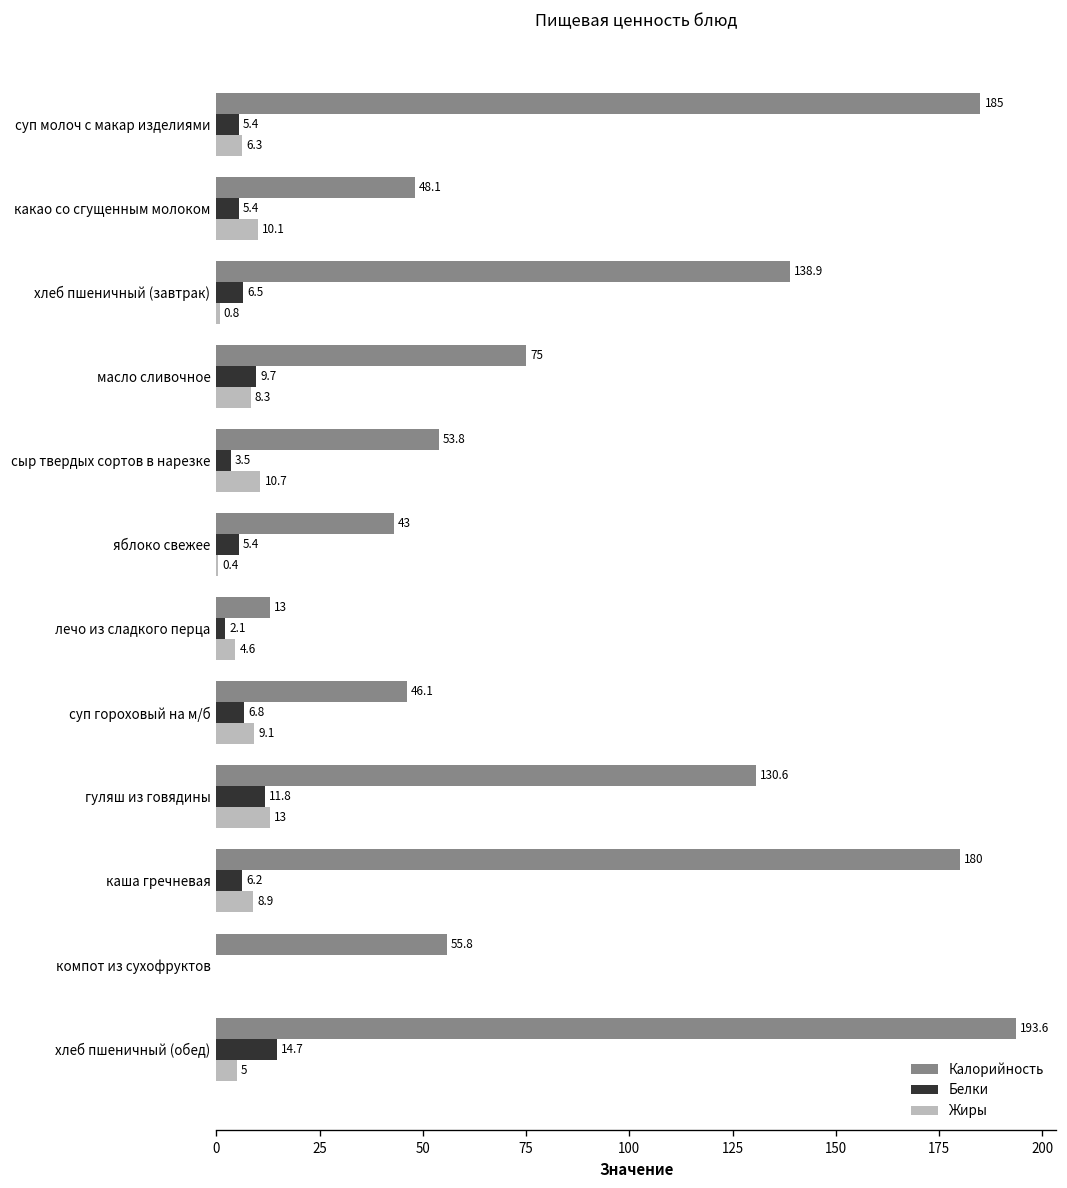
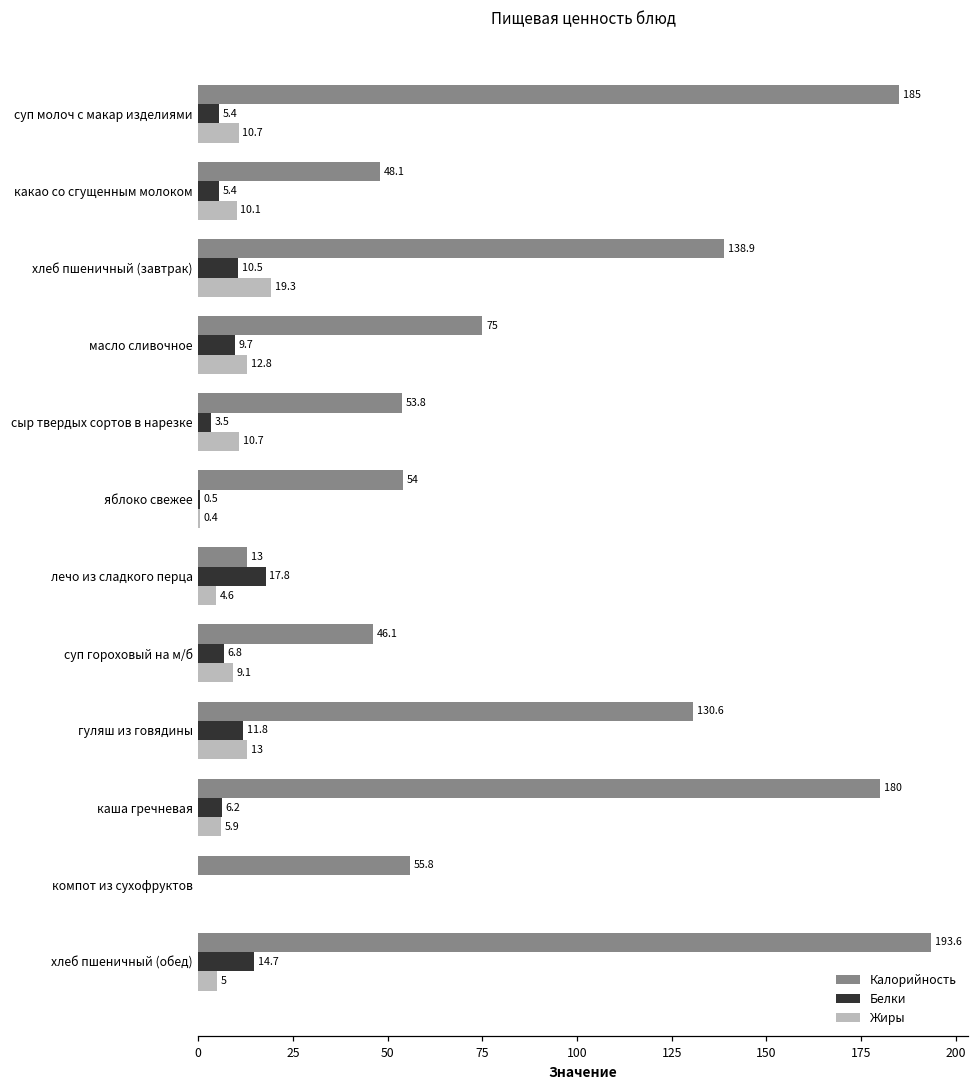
  {
    "Калорийность": {
      "суп молоч с макар изделиями": 185,
      "какао со сгущенным молоком": 48.1,
      "хлеб пшеничный (завтрак)": 138.9,
      "масло сливочное": 75,
      "сыр твердых сортов в нарезке": 53.8,
-     "яблоко свежее": 43,
+     "яблоко свежее": 54,
      "лечо из сладкого перца": 13,
      "суп гороховый на м/б": 46.1,
      "гуляш из говядины": 130.6,
      "каша гречневая": 180,
      "компот из сухофруктов": 55.8,
      "хлеб пшеничный (обед)": 193.6
    },
    "Белки": {
      "суп молоч с макар изделиями": 5.4,
      "какао со сгущенным молоком": 5.4,
-     "хлеб пшеничный (завтрак)": 6.5,
+     "хлеб пшеничный (завтрак)": 10.5,
      "масло сливочное": 9.7,
      "сыр твердых сортов в нарезке": 3.5,
-     "яблоко свежее": 5.4,
-     "лечо из сладкого перца": 2.1,
+     "яблоко свежее": 0.5,
+     "лечо из сладкого перца": 17.8,
      "суп гороховый на м/б": 6.8,
      "гуляш из говядины": 11.8,
      "каша гречневая": 6.2,
      "хлеб пшеничный (обед)": 14.7
    },
    "Жиры": {
-     "суп молоч с макар изделиями": 6.3,
+     "суп молоч с макар изделиями": 10.7,
      "какао со сгущенным молоком": 10.1,
-     "хлеб пшеничный (завтрак)": 0.8,
-     "масло сливочное": 8.3,
+     "хлеб пшеничный (завтрак)": 19.3,
+     "масло сливочное": 12.8,
      "сыр твердых сортов в нарезке": 10.7,
      "яблоко свежее": 0.4,
      "лечо из сладкого перца": 4.6,
      "суп гороховый на м/б": 9.1,
      "гуляш из говядины": 13,
-     "каша гречневая": 8.9,
+     "каша гречневая": 5.9,
      "хлеб пшеничный (обед)": 5
    }
  }
